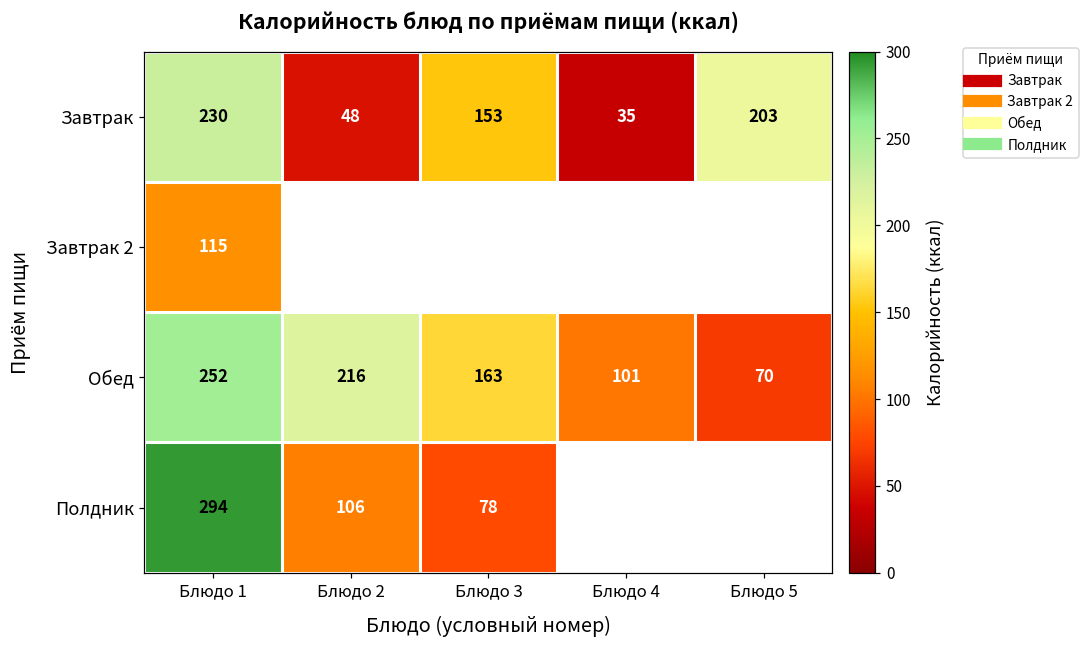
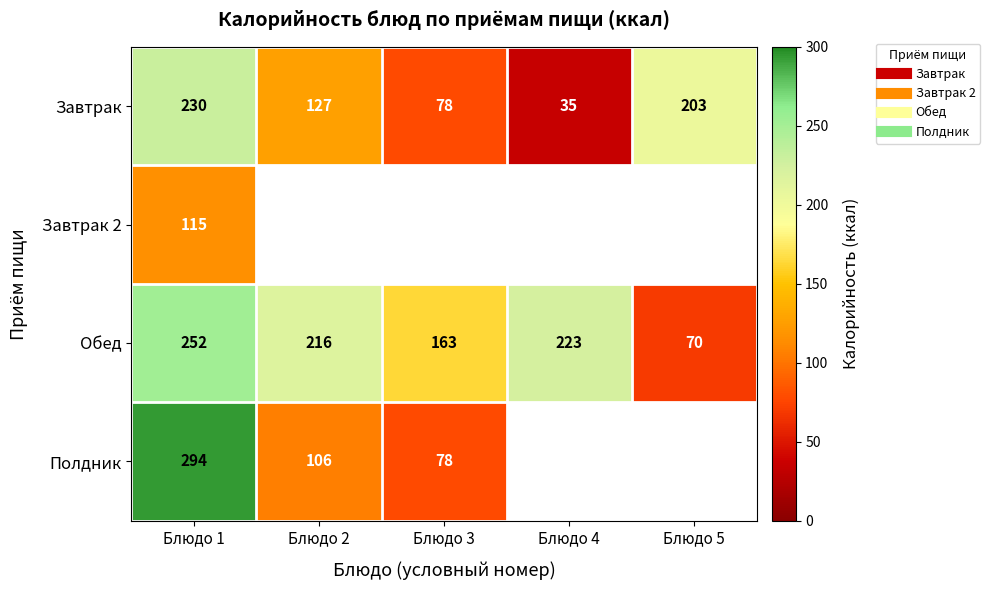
  {
    "Завтрак": {
      "Блюдо 1": 230,
-     "Блюдо 2": 48,
-     "Блюдо 3": 153,
+     "Блюдо 2": 127,
+     "Блюдо 3": 78,
      "Блюдо 4": 35,
      "Блюдо 5": 203
    },
    "Завтрак 2": {
      "Блюдо 1": 115
    },
    "Обед": {
      "Блюдо 1": 252,
      "Блюдо 2": 216,
      "Блюдо 3": 163,
-     "Блюдо 4": 101,
+     "Блюдо 4": 223,
      "Блюдо 5": 70
    },
    "Полдник": {
      "Блюдо 1": 294,
      "Блюдо 2": 106,
      "Блюдо 3": 78
    }
  }
